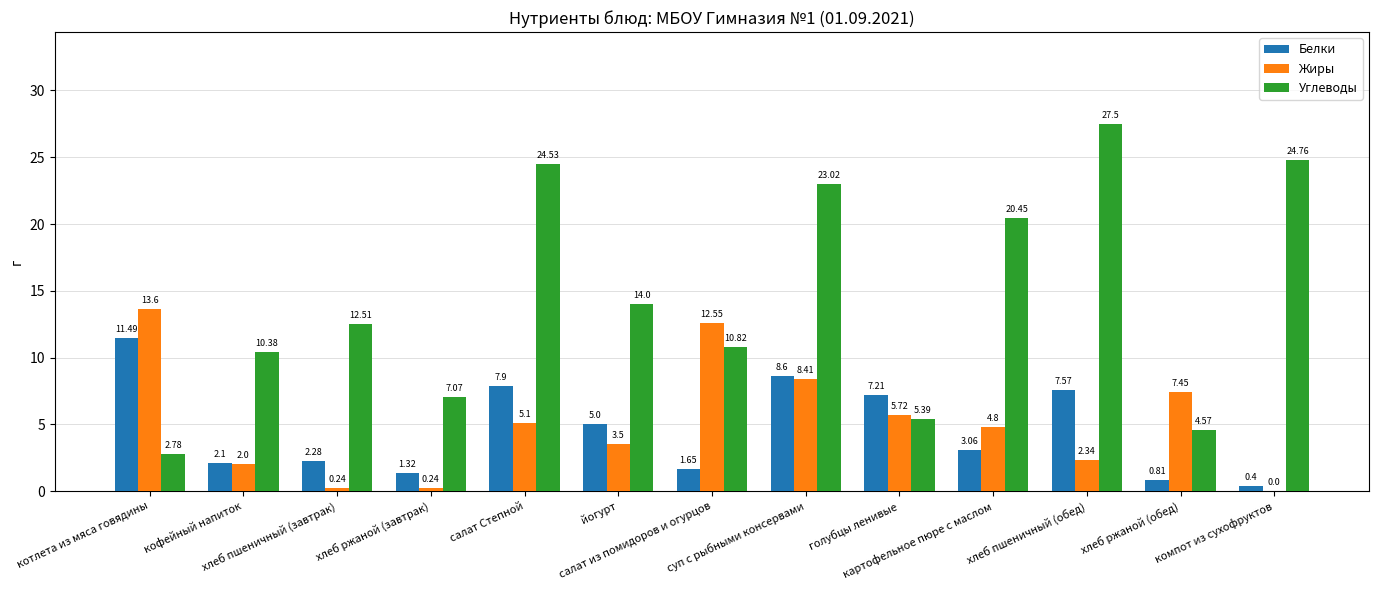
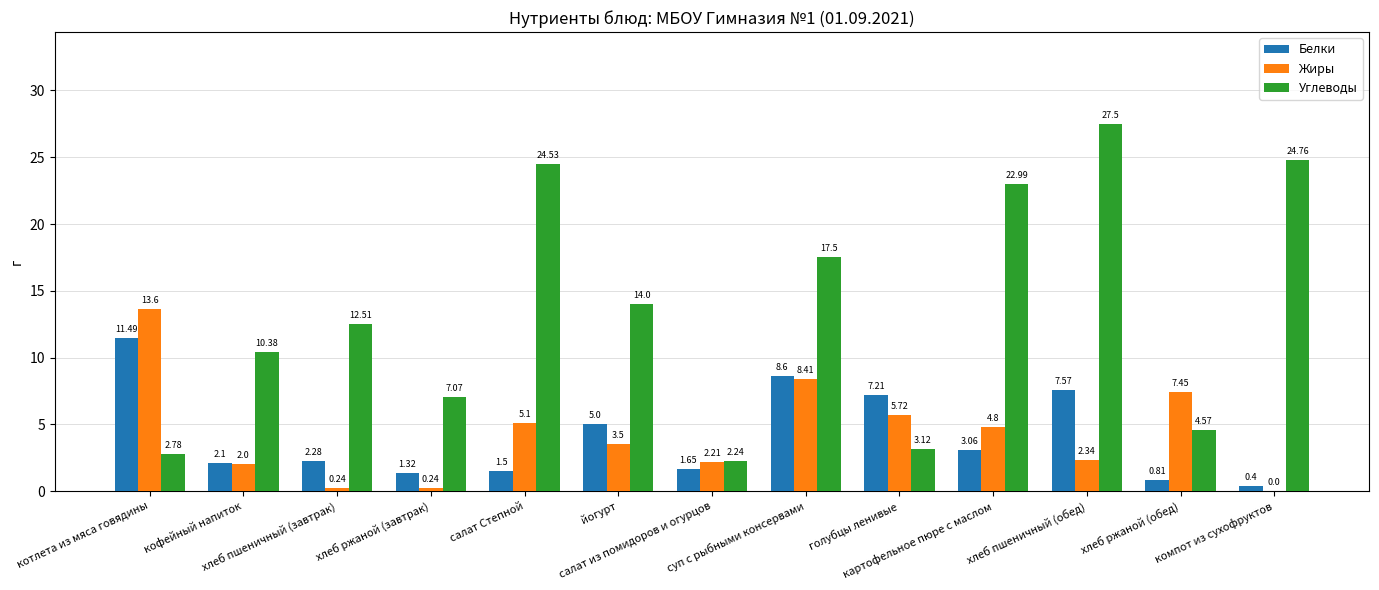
  {
    "Белки": {
      "котлета из мяса говядины": 11.49,
      "кофейный напиток": 2.1,
      "хлеб пшеничный (завтрак)": 2.28,
      "хлеб ржаной (завтрак)": 1.32,
-     "салат Степной": 7.9,
+     "салат Степной": 1.5,
      "йогурт": 5.0,
      "салат из помидоров и огурцов": 1.65,
      "суп с рыбными консервами": 8.6,
      "голубцы ленивые": 7.21,
      "картофельное пюре с маслом": 3.06,
      "хлеб пшеничный (обед)": 7.57,
      "хлеб ржаной (обед)": 0.81,
      "компот из сухофруктов": 0.4
    },
    "Жиры": {
      "котлета из мяса говядины": 13.6,
      "кофейный напиток": 2.0,
      "хлеб пшеничный (завтрак)": 0.24,
      "хлеб ржаной (завтрак)": 0.24,
      "салат Степной": 5.1,
      "йогурт": 3.5,
-     "салат из помидоров и огурцов": 12.55,
+     "салат из помидоров и огурцов": 2.21,
      "суп с рыбными консервами": 8.41,
      "голубцы ленивые": 5.72,
      "картофельное пюре с маслом": 4.8,
      "хлеб пшеничный (обед)": 2.34,
      "хлеб ржаной (обед)": 7.45,
      "компот из сухофруктов": 0.0
    },
    "Углеводы": {
      "котлета из мяса говядины": 2.78,
      "кофейный напиток": 10.38,
      "хлеб пшеничный (завтрак)": 12.51,
      "хлеб ржаной (завтрак)": 7.07,
      "салат Степной": 24.53,
      "йогурт": 14.0,
-     "салат из помидоров и огурцов": 10.82,
-     "суп с рыбными консервами": 23.02,
-     "голубцы ленивые": 5.39,
-     "картофельное пюре с маслом": 20.45,
+     "салат из помидоров и огурцов": 2.24,
+     "суп с рыбными консервами": 17.5,
+     "голубцы ленивые": 3.12,
+     "картофельное пюре с маслом": 22.99,
      "хлеб пшеничный (обед)": 27.5,
      "хлеб ржаной (обед)": 4.57,
      "компот из сухофруктов": 24.76
    }
  }
